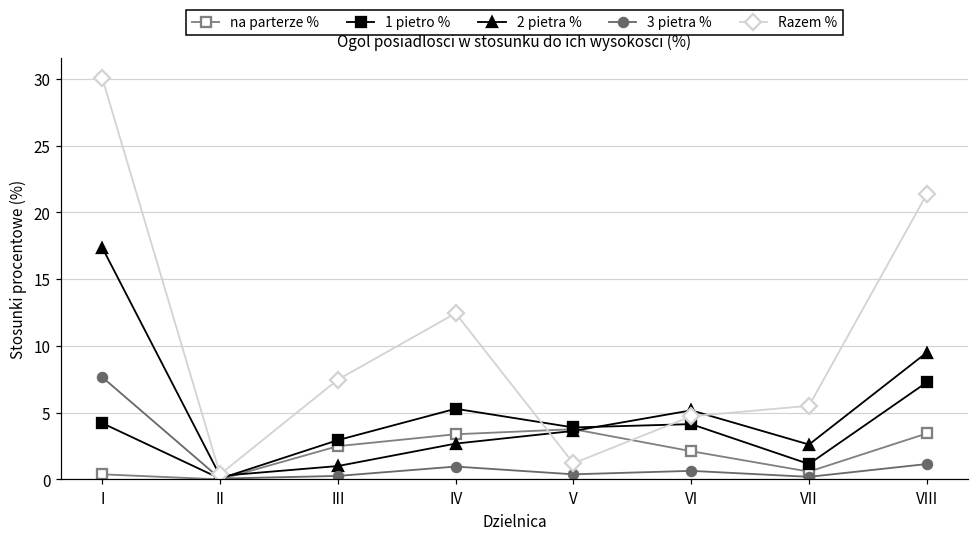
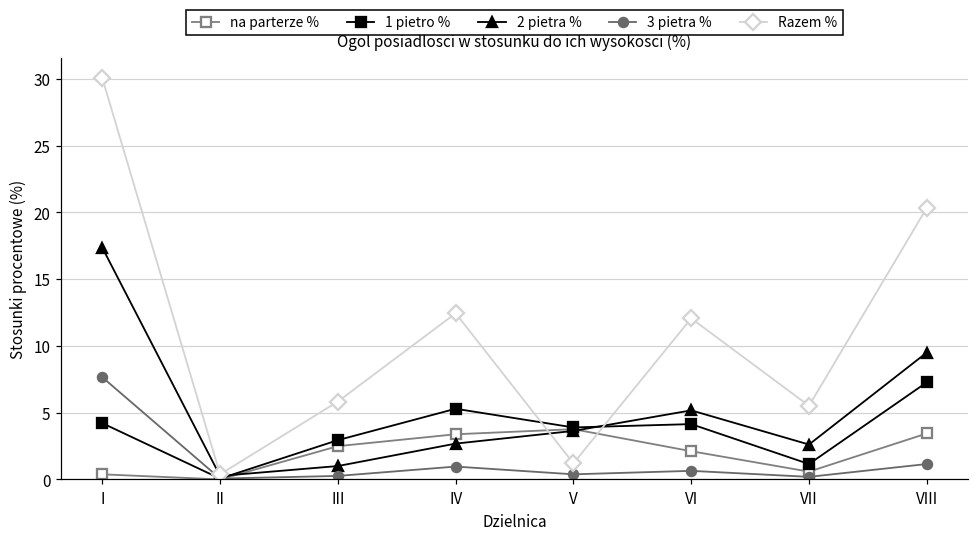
  {
    "Razem %": {
      "I": 30.0,
-     "III": 7.5,
+     "III": 5.8,
      "IV": 12.4,
      "V": 1.2,
-     "VI": 4.7,
+     "VI": 12.1,
      "VII": 5.5,
-     "VIII": 21.4
+     "VIII": 20.3
    }
  }
